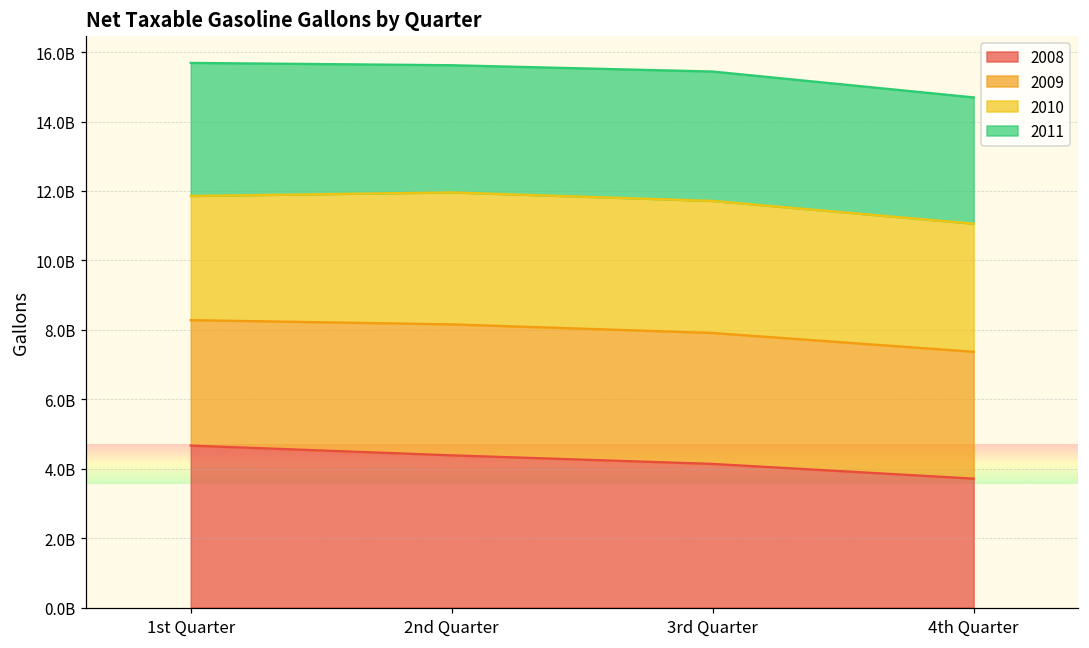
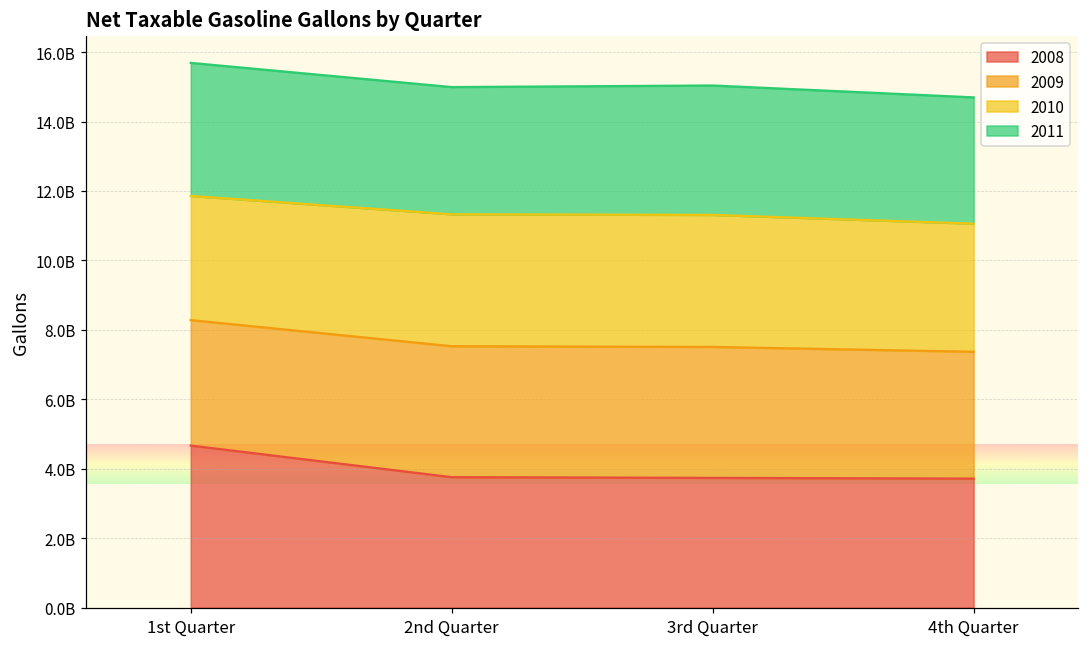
  {
    "2008": {
      "1st Quarter": 4700000000,
-     "2nd Quarter": 4400000000,
-     "3rd Quarter": 4100000000,
+     "2nd Quarter": 3800000000,
+     "3rd Quarter": 3700000000,
      "4th Quarter": 3700000000
    },
    "2011": {
      "1st Quarter": 3800000000,
      "2nd Quarter": 3700000000,
      "3rd Quarter": 3700000000,
      "4th Quarter": 3600000000
    }
  }
